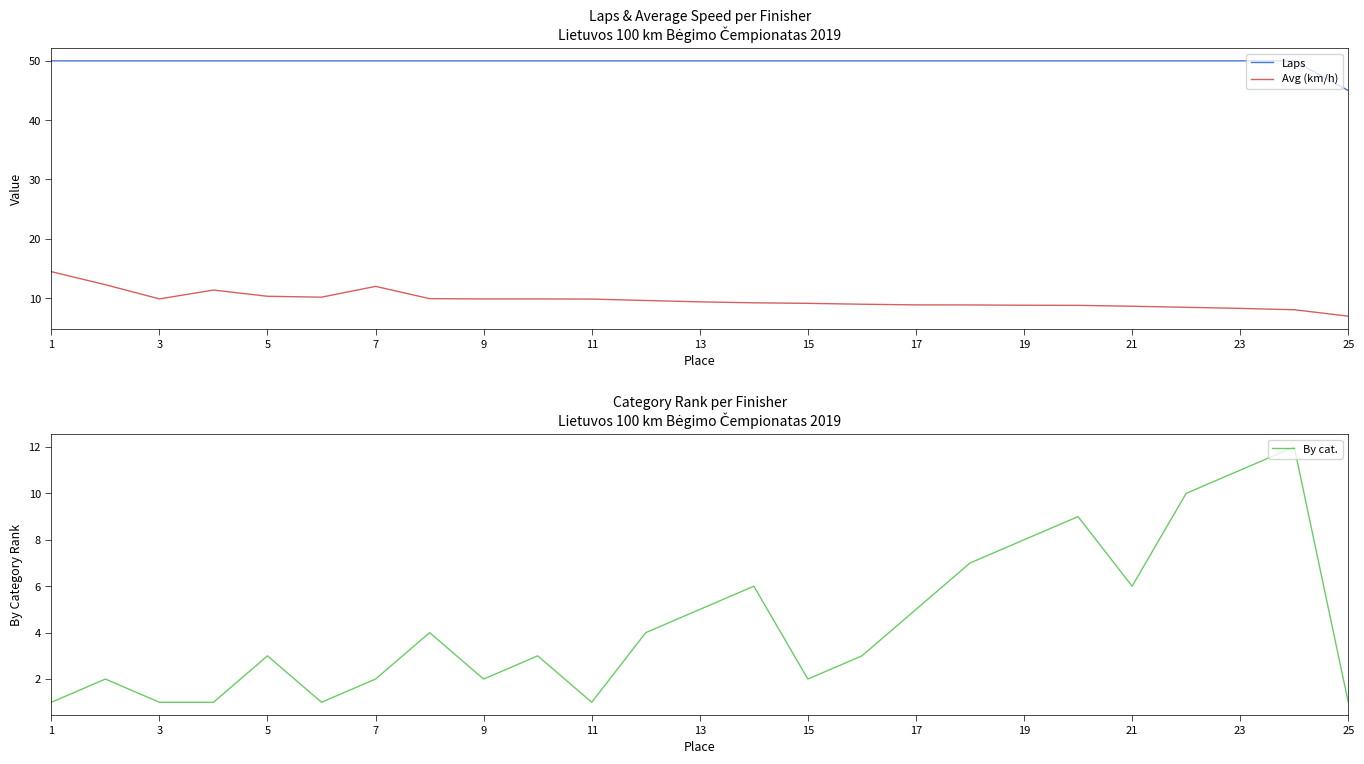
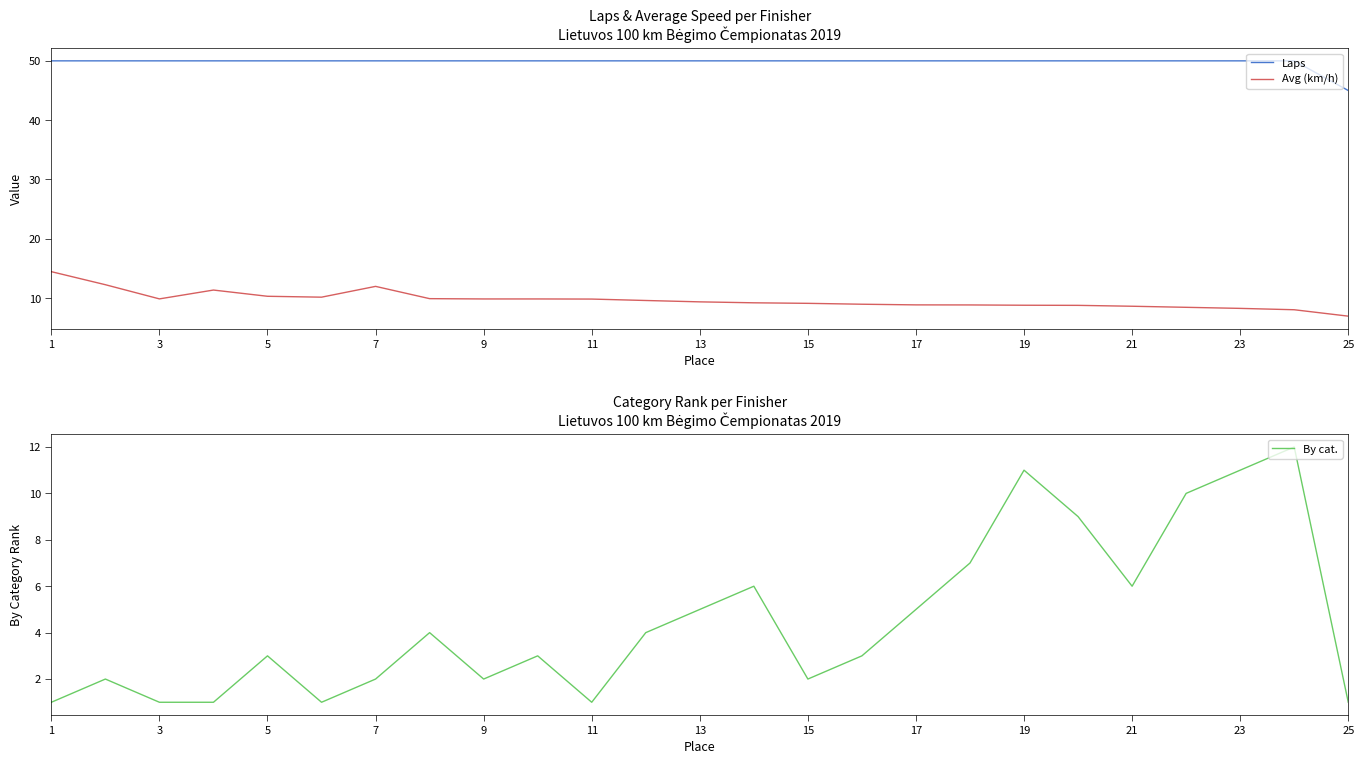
  {
    "Laps & Average Speed per Finisher Lietuvos 100 km Bėgimo Čempionatas 2019": {
      "Laps": {
        "1": 50,
        "3": 50,
        "5": 50,
        "7": 50,
        "9": 50,
        "11": 50,
        "13": 50,
        "15": 50,
        "17": 50,
        "19": 50,
        "21": 50,
        "23": 50,
        "25": 45
      },
      "Avg (km/h)": {
        "1": 14,
        "3": 10,
        "5": 10,
        "7": 12,
        "9": 10,
        "11": 10,
        "13": 9,
        "15": 9,
        "17": 9,
        "19": 9,
        "21": 9,
        "23": 8,
        "25": 7
      }
    },
    "Category Rank per Finisher Lietuvos 100 km Bėgimo Čempionatas 2019": {
      "1": 1,
      "3": 1,
      "5": 3,
      "7": 2,
      "9": 2,
      "11": 1,
      "13": 5,
      "15": 2,
      "17": 5,
-     "19": 8,
+     "19": 11,
      "21": 6,
      "23": 11,
      "25": 1
    }
  }
